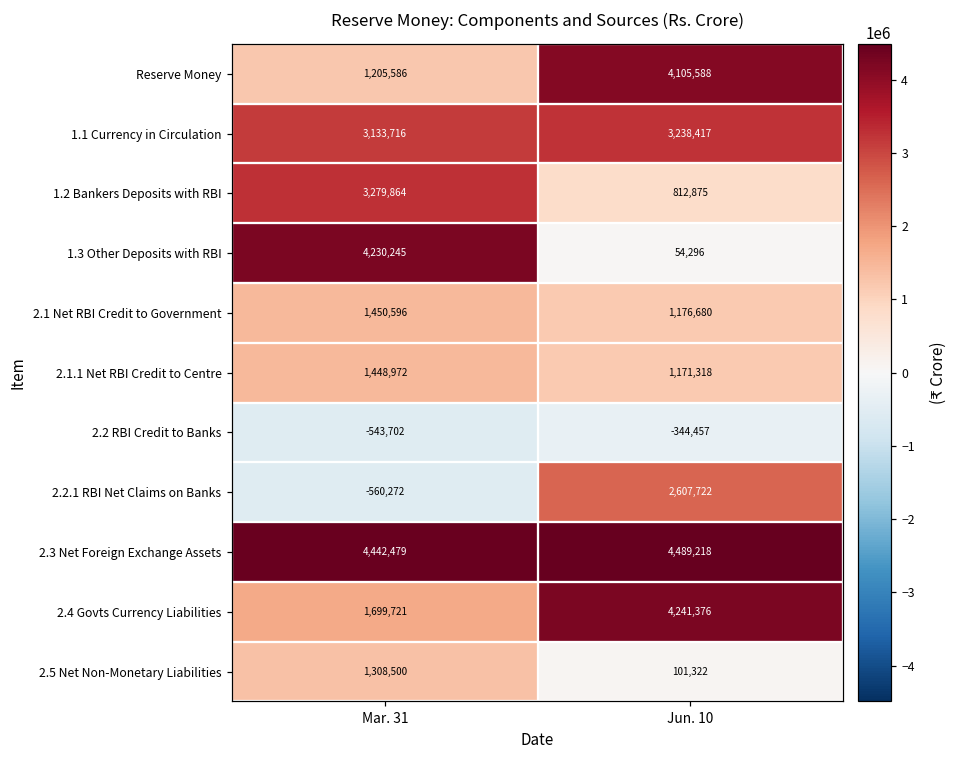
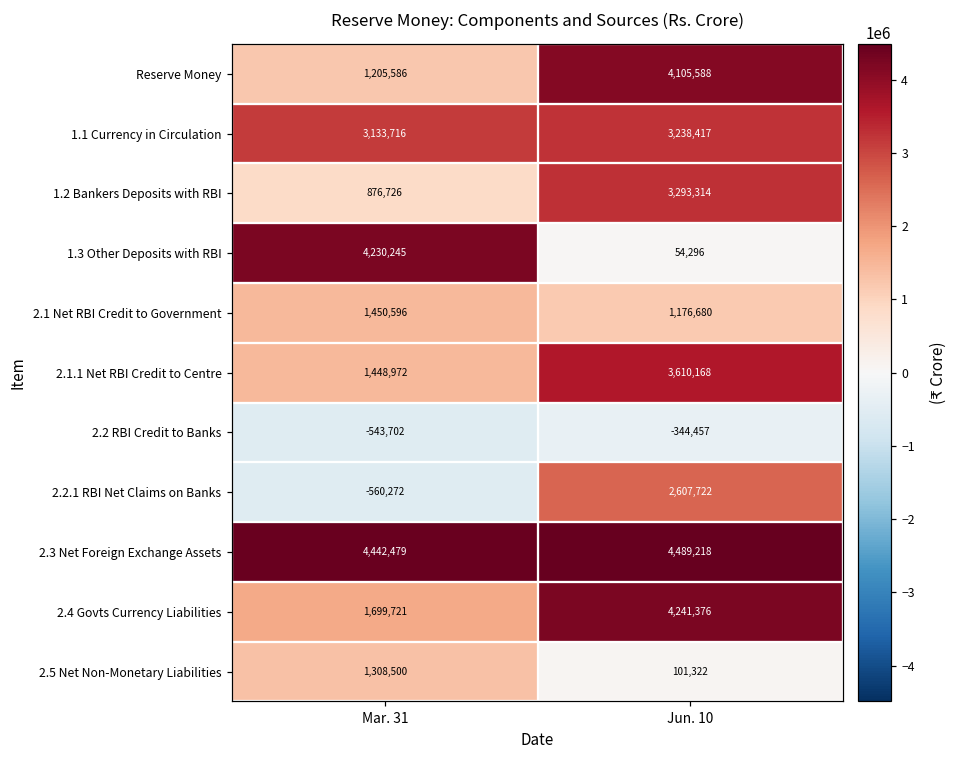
  {
    "Reserve Money": {
      "Mar. 31": "1,205,586",
      "Jun. 10": "4,105,588"
    },
    "1.1 Currency in Circulation": {
      "Mar. 31": "3,133,716",
      "Jun. 10": "3,238,417"
    },
    "1.2 Bankers Deposits with RBI": {
-     "Mar. 31": "3,279,864",
-     "Jun. 10": "812,875"
+     "Mar. 31": "876,726",
+     "Jun. 10": "3,293,314"
    },
    "1.3 Other Deposits with RBI": {
      "Mar. 31": "4,230,245",
      "Jun. 10": "54,296"
    },
    "2.1 Net RBI Credit to Government": {
      "Mar. 31": "1,450,596",
      "Jun. 10": "1,176,680"
    },
    "2.1.1 Net RBI Credit to Centre": {
      "Mar. 31": "1,448,972",
-     "Jun. 10": "1,171,318"
+     "Jun. 10": "3,610,168"
    },
    "2.2 RBI Credit to Banks": {
      "Mar. 31": "-543,702",
      "Jun. 10": "-344,457"
    },
    "2.2.1 RBI Net Claims on Banks": {
      "Mar. 31": "-560,272",
      "Jun. 10": "2,607,722"
    },
    "2.3 Net Foreign Exchange Assets": {
      "Mar. 31": "4,442,479",
      "Jun. 10": "4,489,218"
    },
    "2.4 Govts Currency Liabilities": {
      "Mar. 31": "1,699,721",
      "Jun. 10": "4,241,376"
    },
    "2.5 Net Non-Monetary Liabilities": {
      "Mar. 31": "1,308,500",
      "Jun. 10": "101,322"
    }
  }
